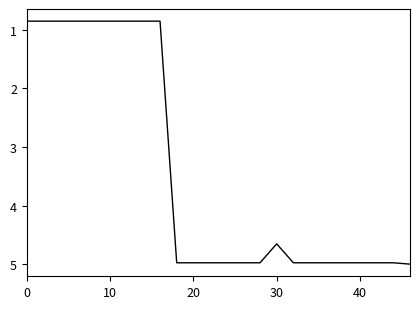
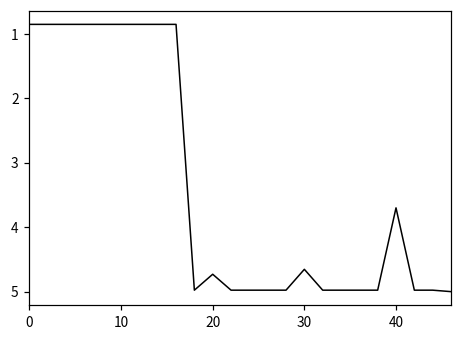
  {
    "0": 0.8,
    "10": 0.8,
-   "20": 5.0,
+   "20": 4.7,
    "30": 4.7,
-   "40": 5.0
+   "40": 3.7
  }
